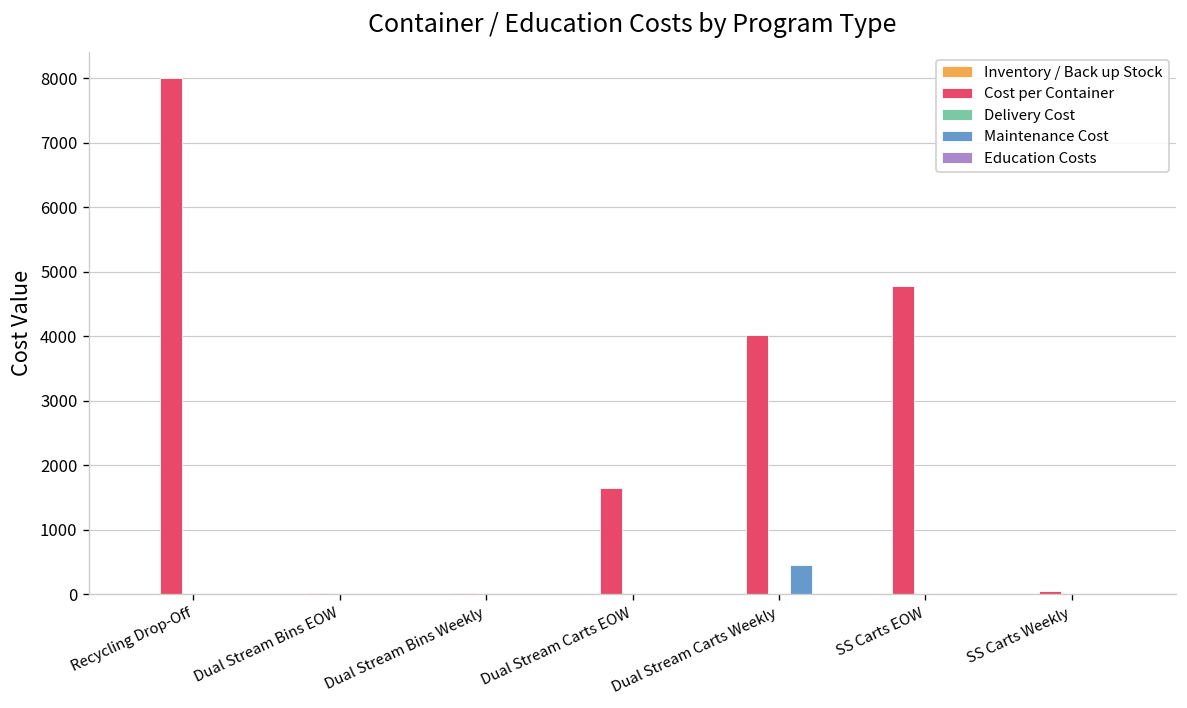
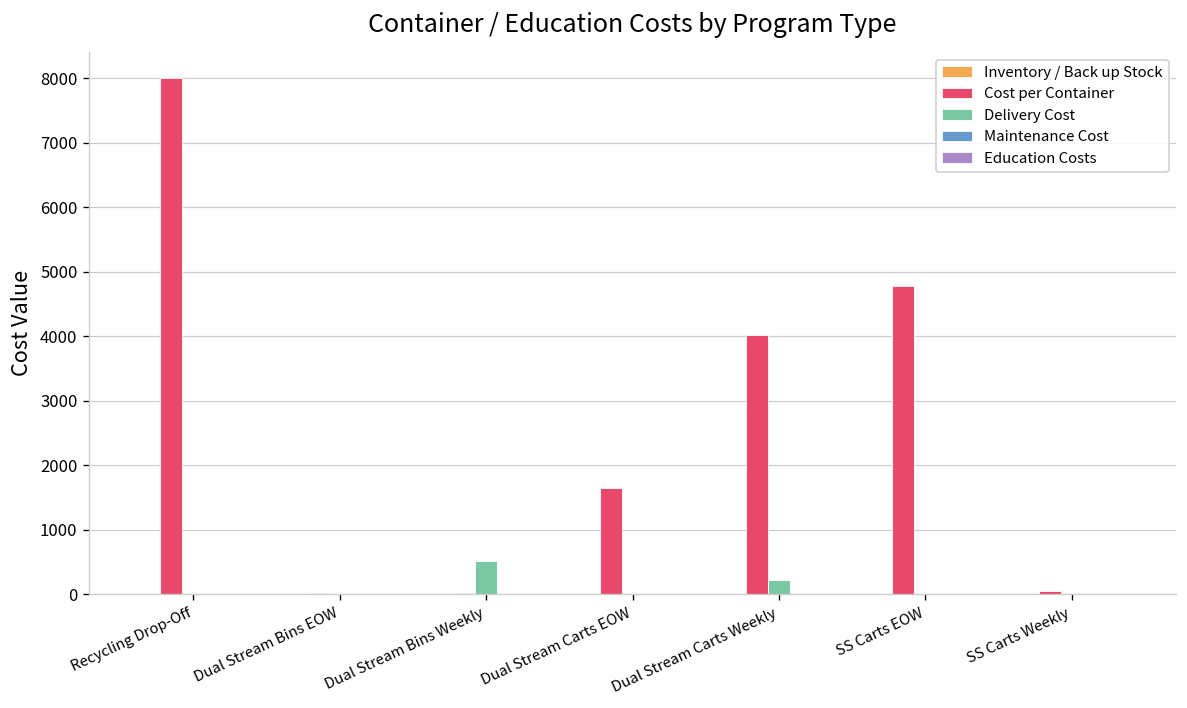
  {
    "Inventory / Back up Stock": {
      "Recycling Drop-Off": 0
    },
    "Cost per Container": {
      "Recycling Drop-Off": 8000,
      "Dual Stream Carts EOW": 1600,
      "Dual Stream Carts Weekly": 4000,
      "SS Carts EOW": 4800,
      "SS Carts Weekly": 100
    },
    "Delivery Cost": {
      "Recycling Drop-Off": 0,
-     "Dual Stream Bins Weekly": 0,
-     "Dual Stream Carts Weekly": 0
+     "Dual Stream Bins Weekly": 500,
+     "Dual Stream Carts Weekly": 200
    },
    "Maintenance Cost": {
      "Recycling Drop-Off": 0,
      "Dual Stream Bins EOW": 0,
      "Dual Stream Bins Weekly": 0,
-     "Dual Stream Carts Weekly": 500
+     "Dual Stream Carts Weekly": 0
    }
  }
